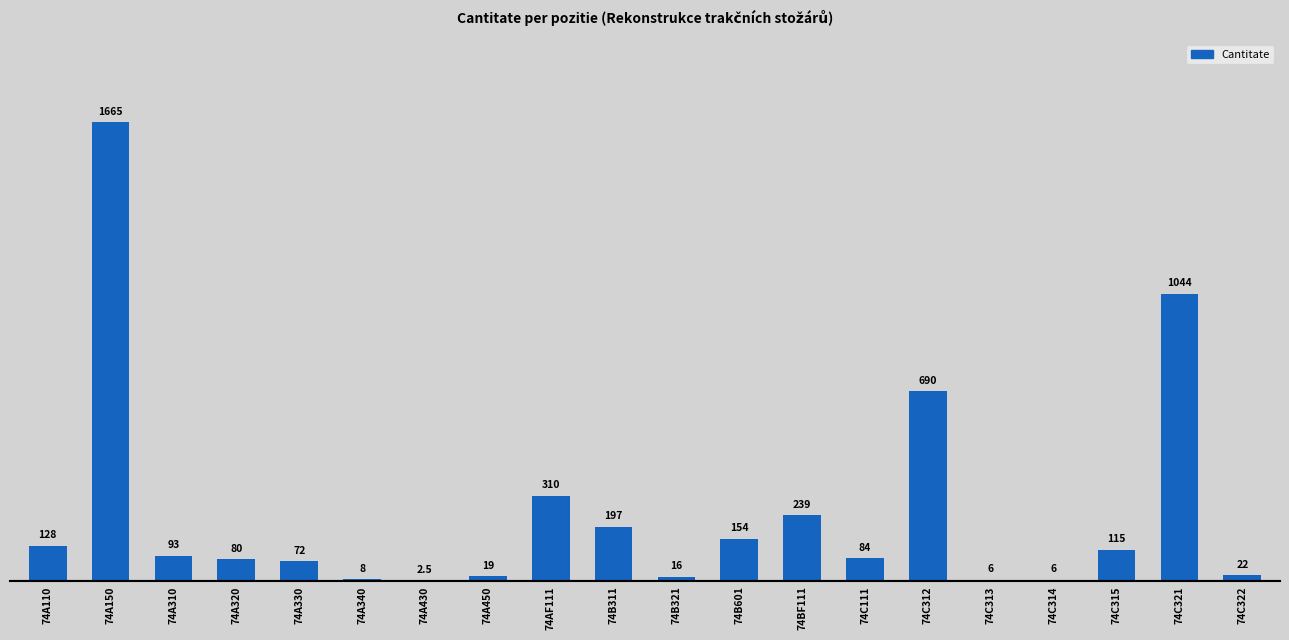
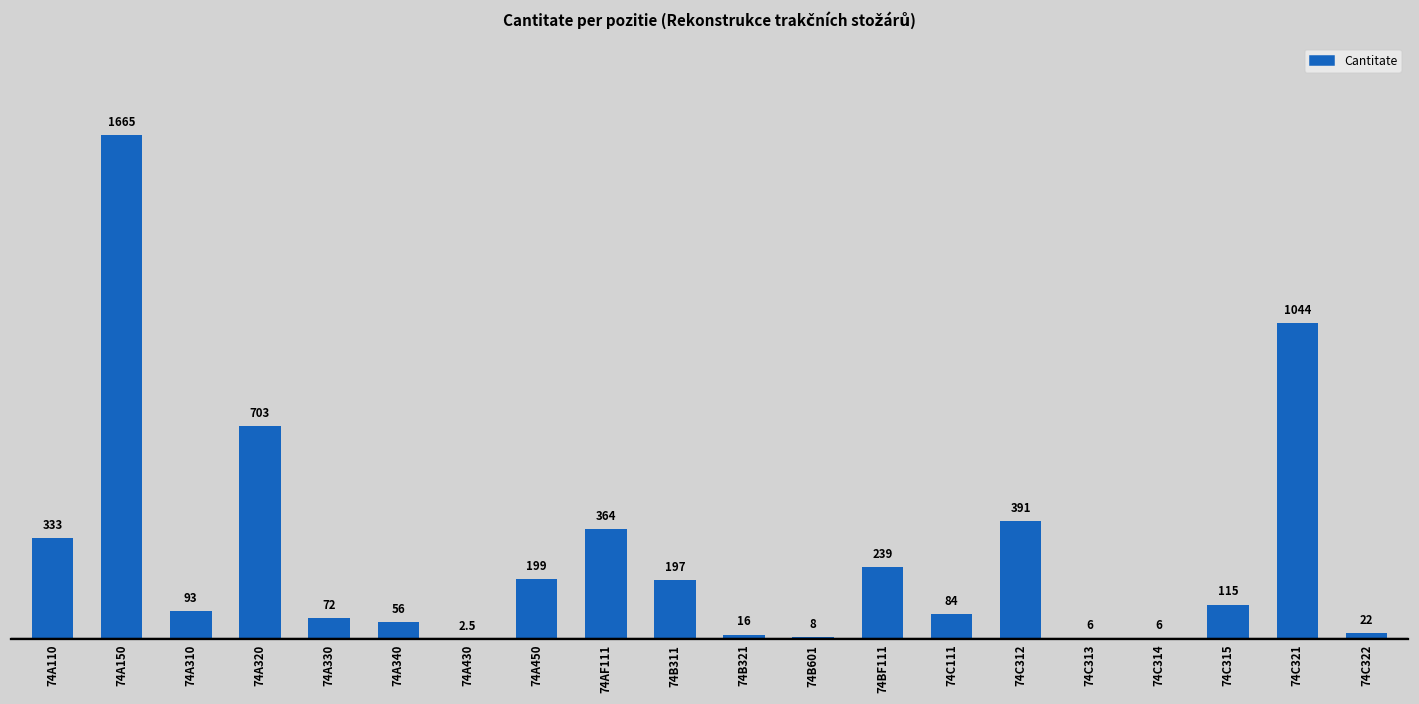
  {
-   "74A110": 128,
+   "74A110": 333,
    "74A150": 1665,
    "74A310": 93,
-   "74A320": 80,
+   "74A320": 703,
    "74A330": 72,
-   "74A340": 8,
+   "74A340": 56,
    "74A430": 2.5,
-   "74A450": 19,
-   "74AF111": 310,
+   "74A450": 199,
+   "74AF111": 364,
    "74B311": 197,
    "74B321": 16,
-   "74B601": 154,
+   "74B601": 8,
    "74BF111": 239,
    "74C111": 84,
-   "74C312": 690,
+   "74C312": 391,
    "74C313": 6,
    "74C314": 6,
    "74C315": 115,
    "74C321": 1044,
    "74C322": 22
  }
